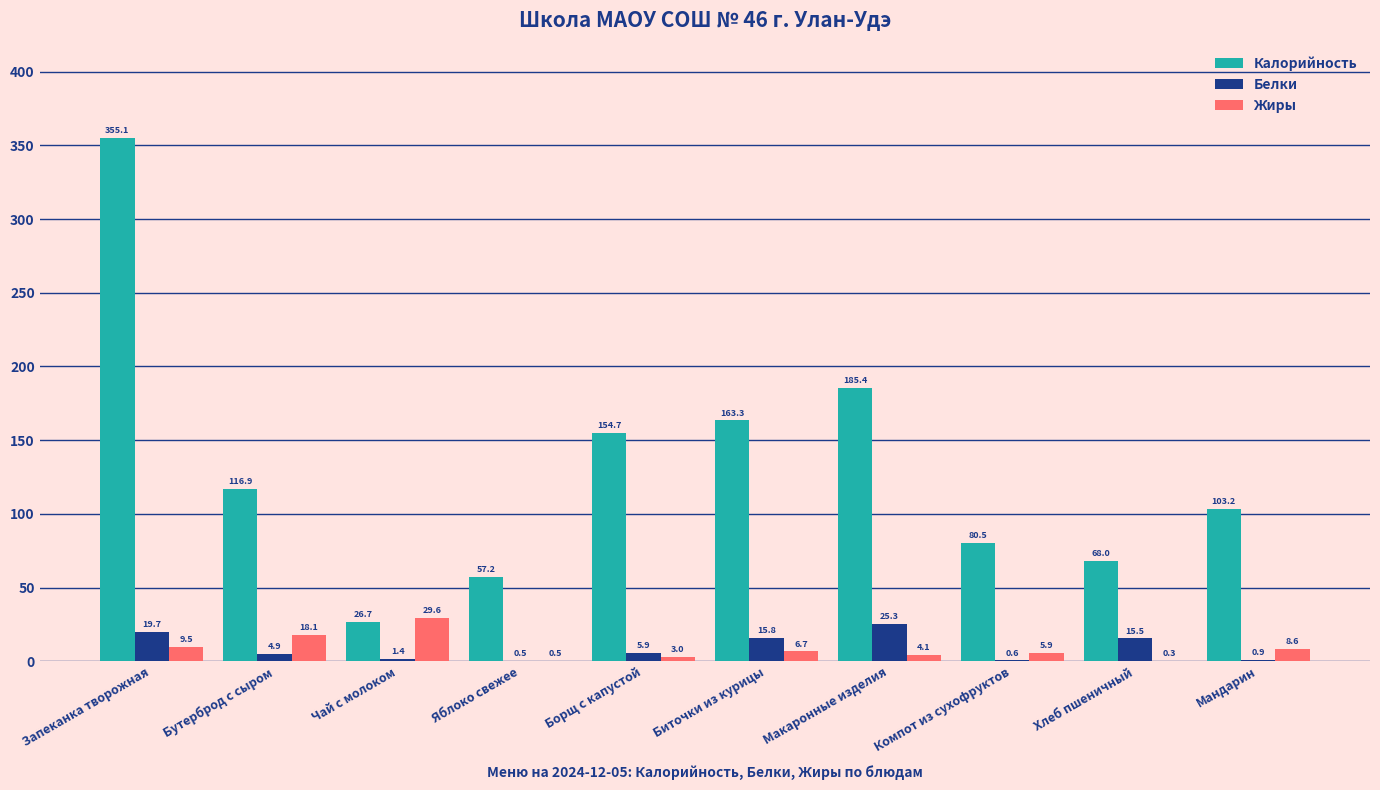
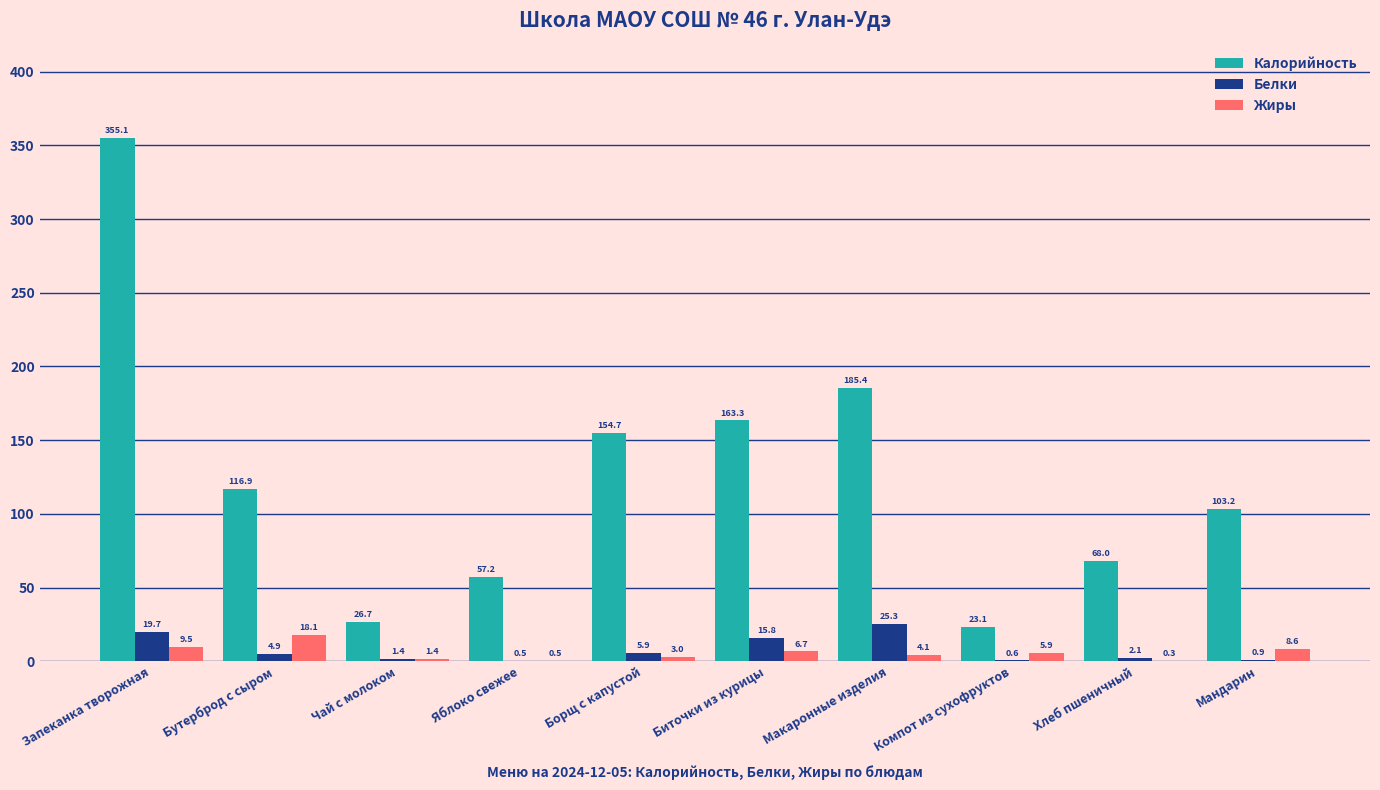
  {
    "Калорийность": {
      "Запеканка творожная": 355.1,
      "Бутерброд с сыром": 116.9,
      "Чай с молоком": 26.7,
      "Яблоко свежее": 57.2,
      "Борщ с капустой": 154.7,
      "Биточки из курицы": 163.3,
      "Макаронные изделия": 185.4,
-     "Компот из сухофруктов": 80.5,
+     "Компот из сухофруктов": 23.1,
      "Хлеб пшеничный": 68.0,
      "Мандарин": 103.2
    },
    "Белки": {
      "Запеканка творожная": 19.7,
      "Бутерброд с сыром": 4.9,
      "Чай с молоком": 1.4,
      "Яблоко свежее": 0.5,
      "Борщ с капустой": 5.9,
      "Биточки из курицы": 15.8,
      "Макаронные изделия": 25.3,
      "Компот из сухофруктов": 0.6,
-     "Хлеб пшеничный": 15.5,
+     "Хлеб пшеничный": 2.1,
      "Мандарин": 0.9
    },
    "Жиры": {
      "Запеканка творожная": 9.5,
      "Бутерброд с сыром": 18.1,
-     "Чай с молоком": 29.6,
+     "Чай с молоком": 1.4,
      "Яблоко свежее": 0.5,
      "Борщ с капустой": 3.0,
      "Биточки из курицы": 6.7,
      "Макаронные изделия": 4.1,
      "Компот из сухофруктов": 5.9,
      "Хлеб пшеничный": 0.3,
      "Мандарин": 8.6
    }
  }
